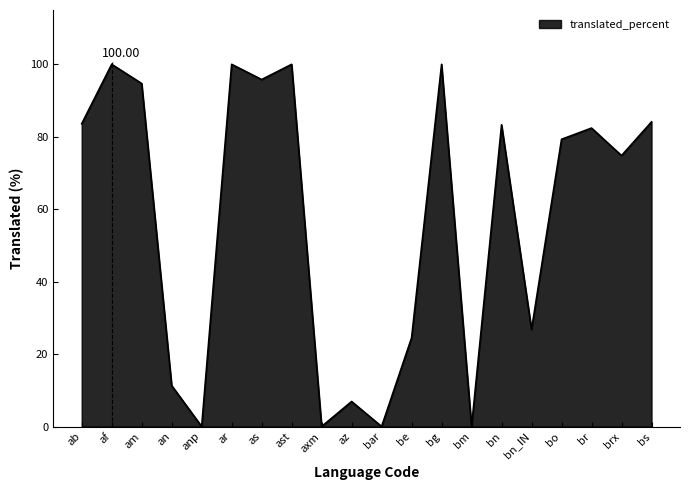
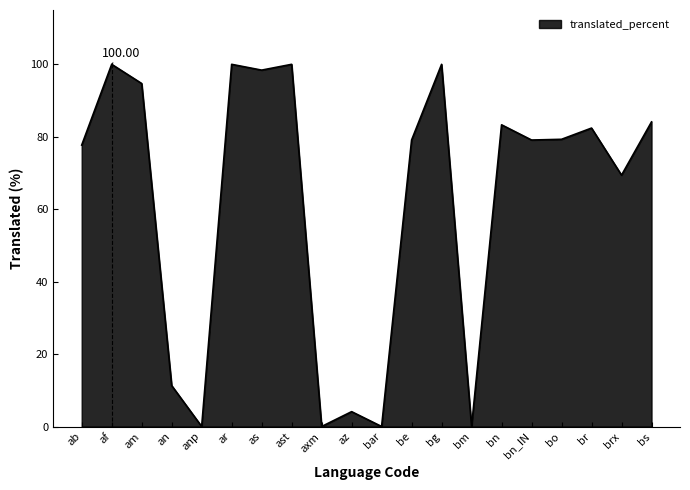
  {
-   "ab": 84,
+   "ab": 78,
    "am": 95,
    "an": 11,
    "anp": 0,
    "ar": 100,
-   "as": 96,
+   "as": 98,
    "ast": 100,
    "axm": 0,
-   "az": 7,
+   "az": 4,
    "bar": 0,
-   "be": 25,
+   "be": 79,
    "bg": 100,
    "bm": 0,
    "bn": 83,
-   "bn_IN": 27,
+   "bn_IN": 79,
    "bo": 79,
    "br": 82,
-   "brx": 75,
+   "brx": 69,
    "bs": 84
  }
